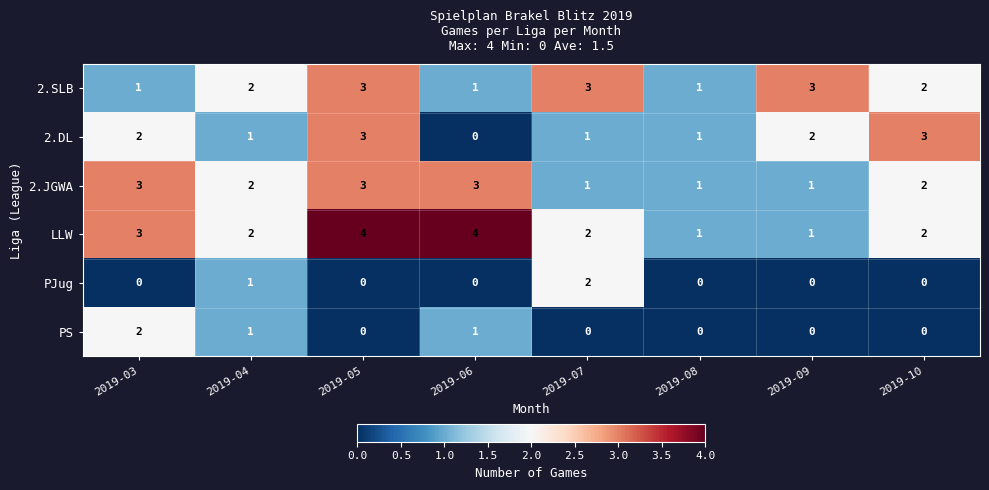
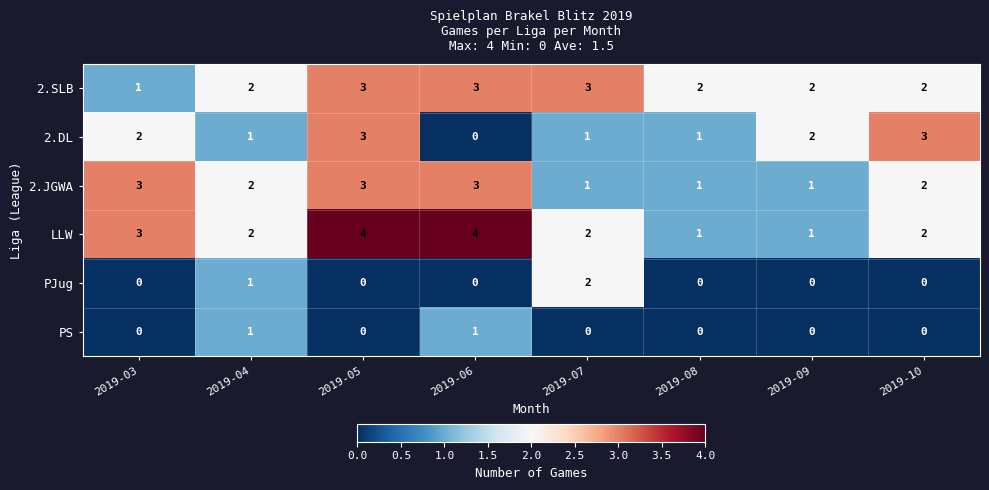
  {
    "2.SLB": {
      "2019-03": 1,
      "2019-04": 2,
      "2019-05": 3,
-     "2019-06": 1,
+     "2019-06": 3,
      "2019-07": 3,
-     "2019-08": 1,
-     "2019-09": 3,
+     "2019-08": 2,
+     "2019-09": 2,
      "2019-10": 2
    },
    "2.DL": {
      "2019-03": 2,
      "2019-04": 1,
      "2019-05": 3,
      "2019-06": 0,
      "2019-07": 1,
      "2019-08": 1,
      "2019-09": 2,
      "2019-10": 3
    },
    "2.JGWA": {
      "2019-03": 3,
      "2019-04": 2,
      "2019-05": 3,
      "2019-06": 3,
      "2019-07": 1,
      "2019-08": 1,
      "2019-09": 1,
      "2019-10": 2
    },
    "LLW": {
      "2019-03": 3,
      "2019-04": 2,
      "2019-05": 4,
      "2019-06": 4,
      "2019-07": 2,
      "2019-08": 1,
      "2019-09": 1,
      "2019-10": 2
    },
    "PJug": {
      "2019-03": 0,
      "2019-04": 1,
      "2019-05": 0,
      "2019-06": 0,
      "2019-07": 2,
      "2019-08": 0,
      "2019-09": 0,
      "2019-10": 0
    },
    "PS": {
-     "2019-03": 2,
+     "2019-03": 0,
      "2019-04": 1,
      "2019-05": 0,
      "2019-06": 1,
      "2019-07": 0,
      "2019-08": 0,
      "2019-09": 0,
      "2019-10": 0
    }
  }
